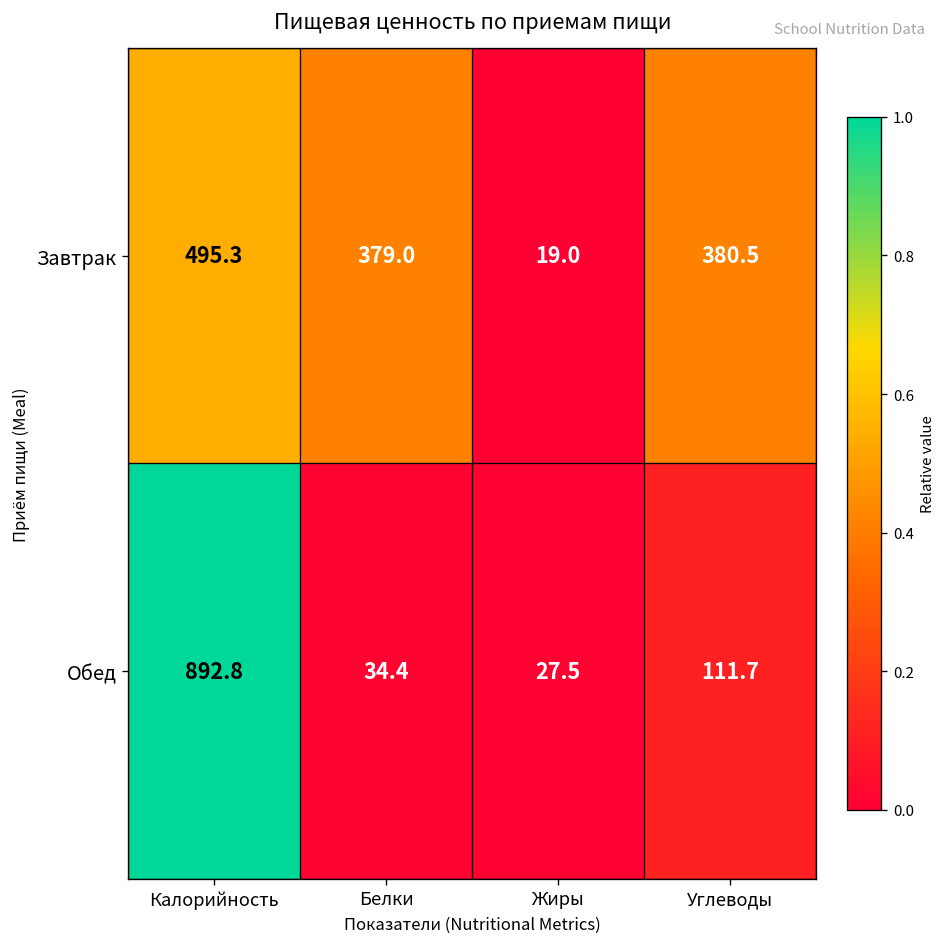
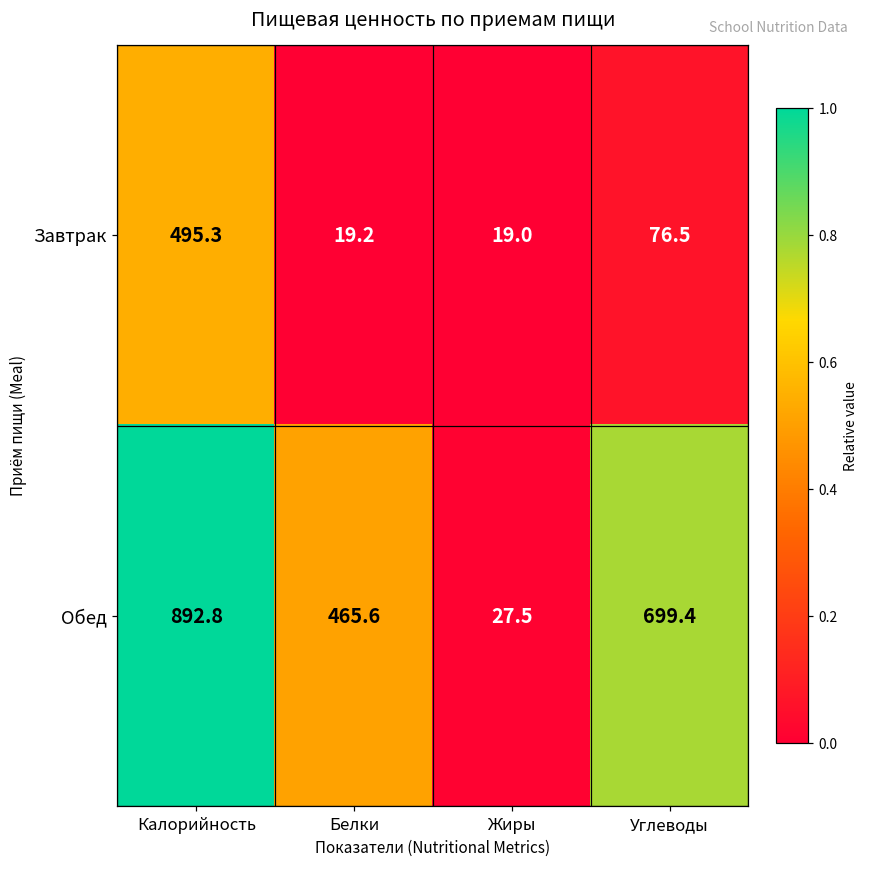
  {
    "Завтрак": {
      "Калорийность": 495.3,
-     "Белки": 379.0,
+     "Белки": 19.2,
      "Жиры": 19.0,
-     "Углеводы": 380.5
+     "Углеводы": 76.5
    },
    "Обед": {
      "Калорийность": 892.8,
-     "Белки": 34.4,
+     "Белки": 465.6,
      "Жиры": 27.5,
-     "Углеводы": 111.7
+     "Углеводы": 699.4
    }
  }
